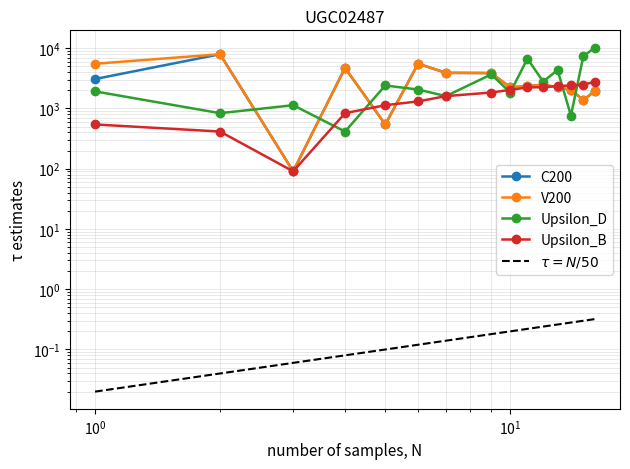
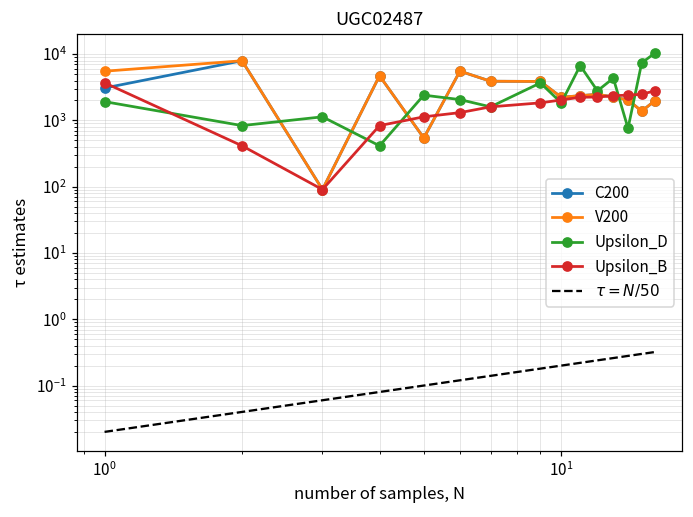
  {
    "C200": {
      "10^0": 3000
    },
    "V200": {
      "10^0": 6000
    },
    "Upsilon_D": {
      "10^0": 1900,
      "10^1": 1800
    },
    "Upsilon_B": {
-     "10^0": 500
+     "10^0": 4000
    }
  }
